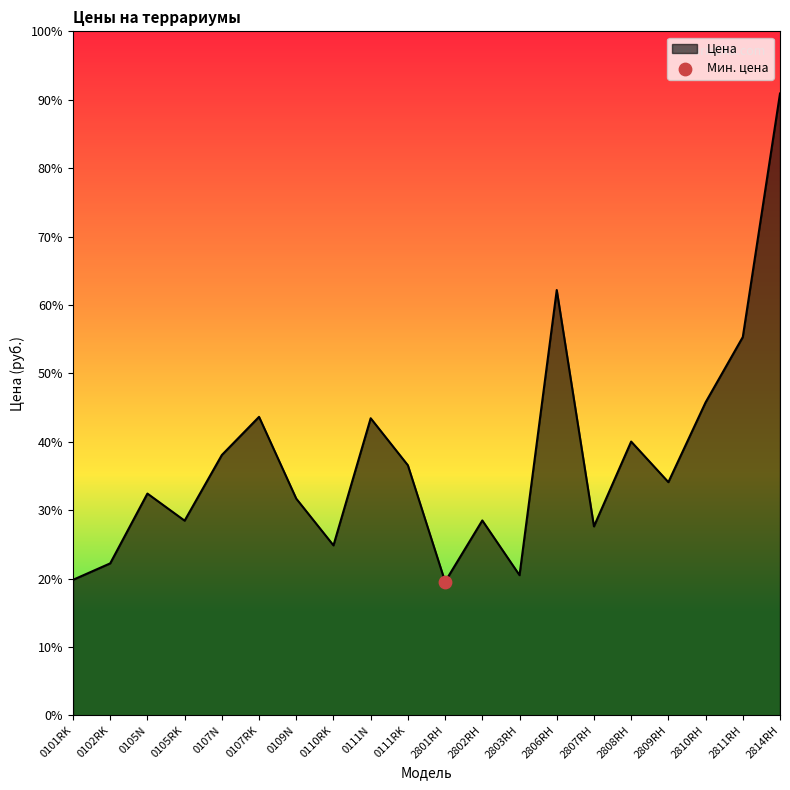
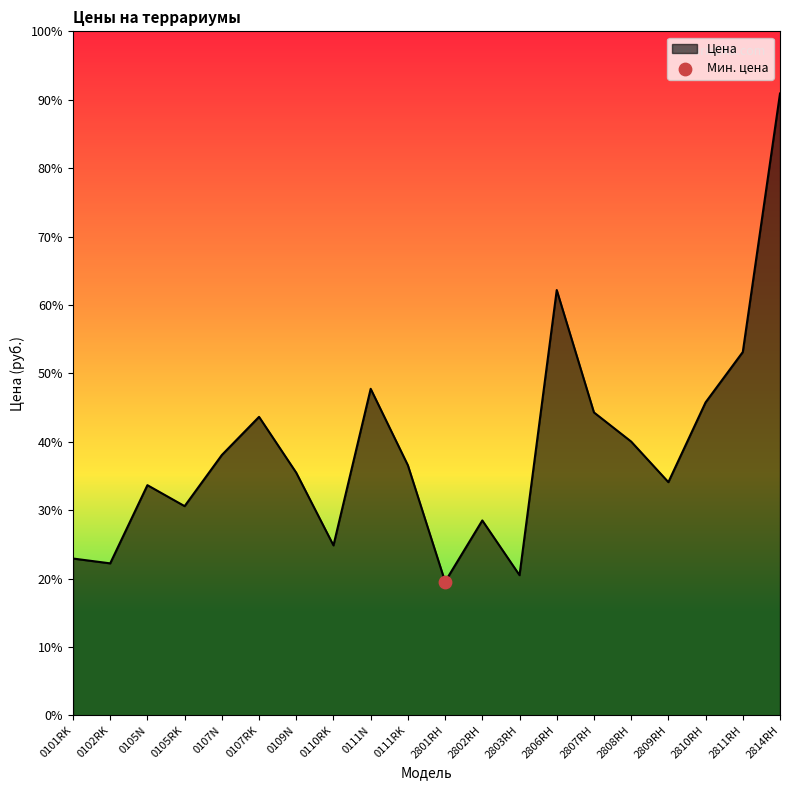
  {
    "Цена": {
-     "0101RK": "20%",
+     "0101RK": "23%",
      "0102RK": "22%",
-     "0105N": "32%",
-     "0105RK": "28%",
+     "0105N": "34%",
+     "0105RK": "31%",
      "0107N": "38%",
      "0107RK": "44%",
-     "0109N": "32%",
+     "0109N": "35%",
      "0110RK": "25%",
-     "0111N": "43%",
+     "0111N": "48%",
      "0111RK": "37%",
      "2802RH": "28%",
      "2803RH": "20%",
      "2806RH": "62%",
-     "2807RH": "28%",
+     "2807RH": "44%",
      "2808RH": "40%",
      "2809RH": "34%",
      "2810RH": "46%",
-     "2811RH": "55%",
+     "2811RH": "53%",
      "2814RH": "91%"
    }
  }
